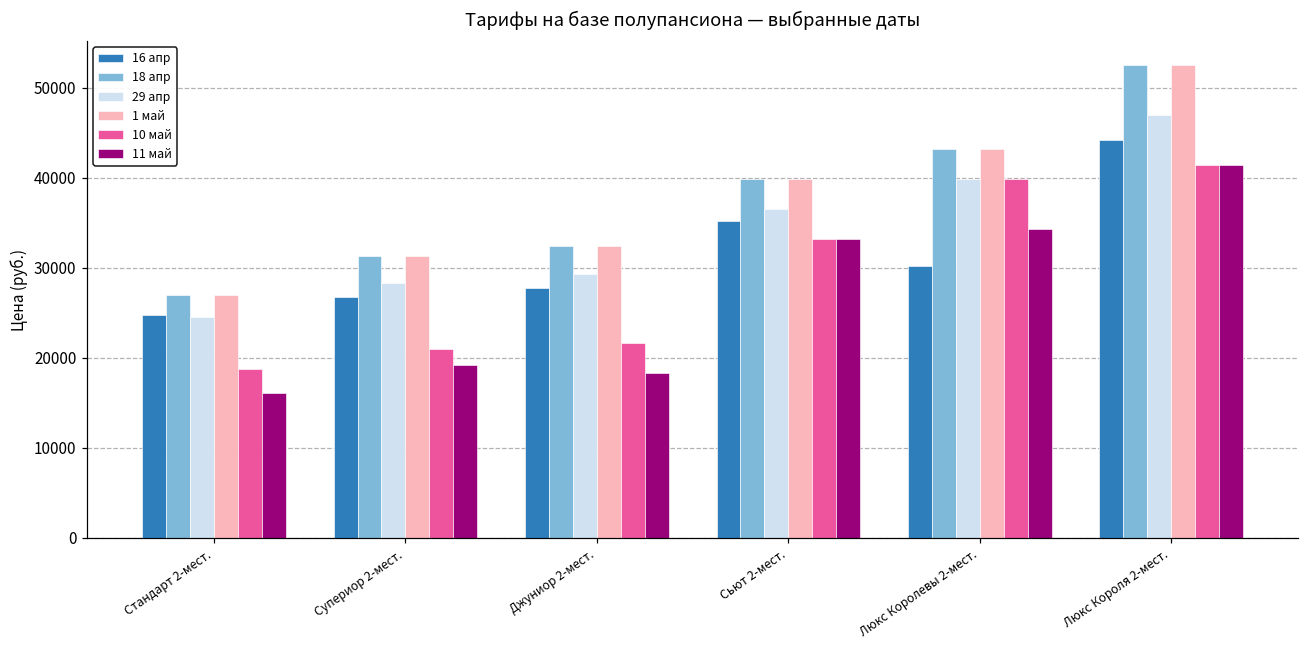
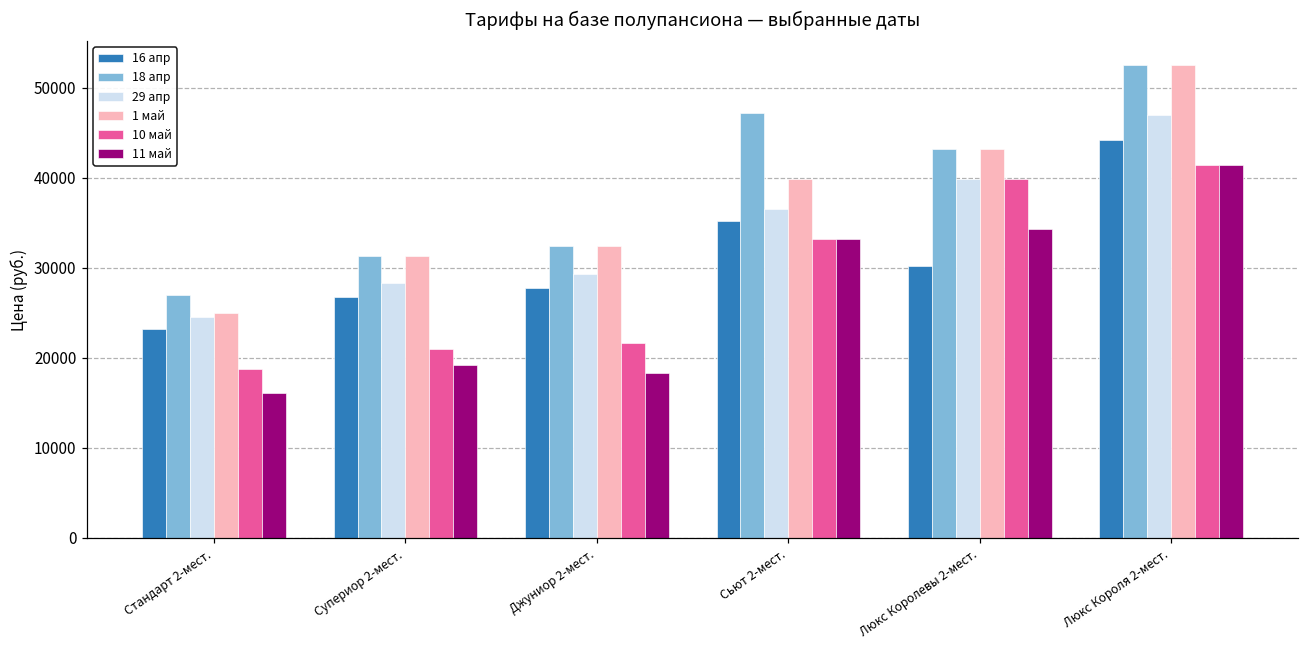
  {
    "16 апр": {
-     "Стандарт 2-мест.": 25000,
+     "Стандарт 2-мест.": 23000,
      "Супериор 2-мест.": 27000,
      "Джуниор 2-мест.": 28000,
      "Сьют 2-мест.": 35000,
      "Люкс Королевы 2-мест.": 30000,
      "Люкс Короля 2-мест.": 44000
    },
    "18 апр": {
      "Стандарт 2-мест.": 27000,
      "Супериор 2-мест.": 31000,
      "Джуниор 2-мест.": 32000,
-     "Сьют 2-мест.": 40000,
+     "Сьют 2-мест.": 47000,
      "Люкс Королевы 2-мест.": 43000,
      "Люкс Короля 2-мест.": 53000
    },
    "29 апр": {
      "Стандарт 2-мест.": 25000,
      "Супериор 2-мест.": 28000,
      "Джуниор 2-мест.": 29000,
      "Сьют 2-мест.": 37000,
      "Люкс Королевы 2-мест.": 40000,
      "Люкс Короля 2-мест.": 47000
    },
    "1 май": {
-     "Стандарт 2-мест.": 27000,
+     "Стандарт 2-мест.": 25000,
      "Супериор 2-мест.": 31000,
      "Джуниор 2-мест.": 32000,
      "Сьют 2-мест.": 40000,
      "Люкс Королевы 2-мест.": 43000,
      "Люкс Короля 2-мест.": 53000
    },
    "10 май": {
      "Стандарт 2-мест.": 19000,
      "Супериор 2-мест.": 21000,
      "Джуниор 2-мест.": 22000,
      "Сьют 2-мест.": 33000,
      "Люкс Королевы 2-мест.": 40000,
      "Люкс Короля 2-мест.": 41000
    },
    "11 май": {
      "Стандарт 2-мест.": 16000,
      "Супериор 2-мест.": 19000,
      "Джуниор 2-мест.": 18000,
      "Сьют 2-мест.": 33000,
      "Люкс Королевы 2-мест.": 34000,
      "Люкс Короля 2-мест.": 41000
    }
  }
